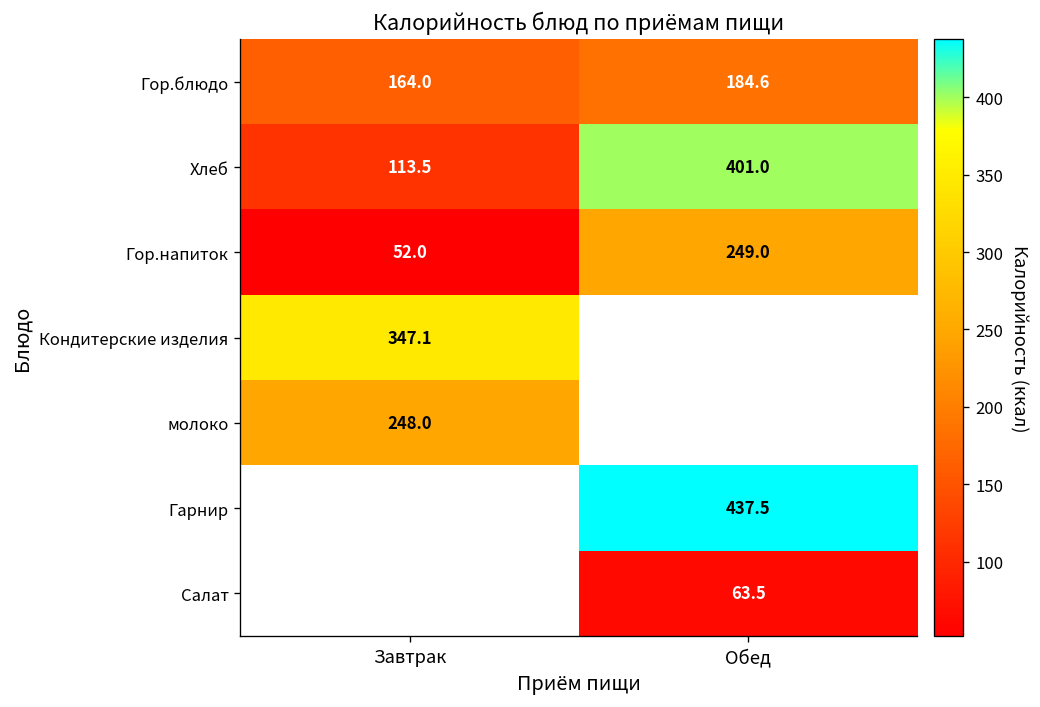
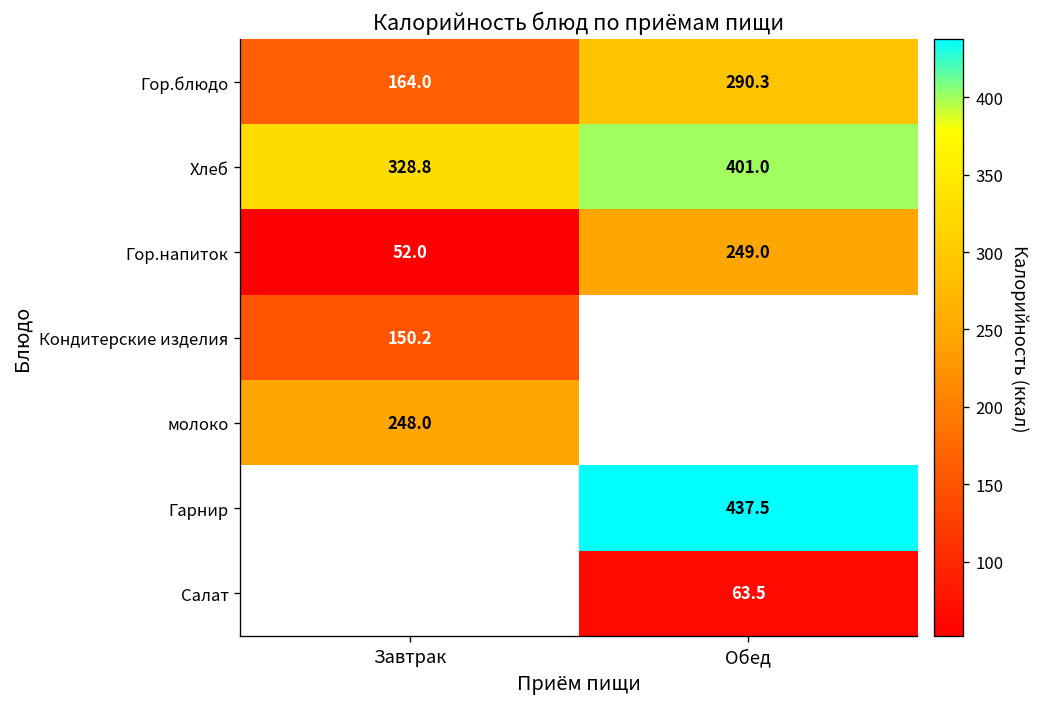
  {
    "Гор.блюдо": {
      "Завтрак": 164.0,
-     "Обед": 184.6
+     "Обед": 290.3
    },
    "Хлеб": {
-     "Завтрак": 113.5,
+     "Завтрак": 328.8,
      "Обед": 401.0
    },
    "Гор.напиток": {
      "Завтрак": 52.0,
      "Обед": 249.0
    },
    "Кондитерские изделия": {
-     "Завтрак": 347.1
+     "Завтрак": 150.2
    },
    "молоко": {
      "Завтрак": 248.0
    },
    "Гарнир": {
      "Обед": 437.5
    },
    "Салат": {
      "Обед": 63.5
    }
  }
